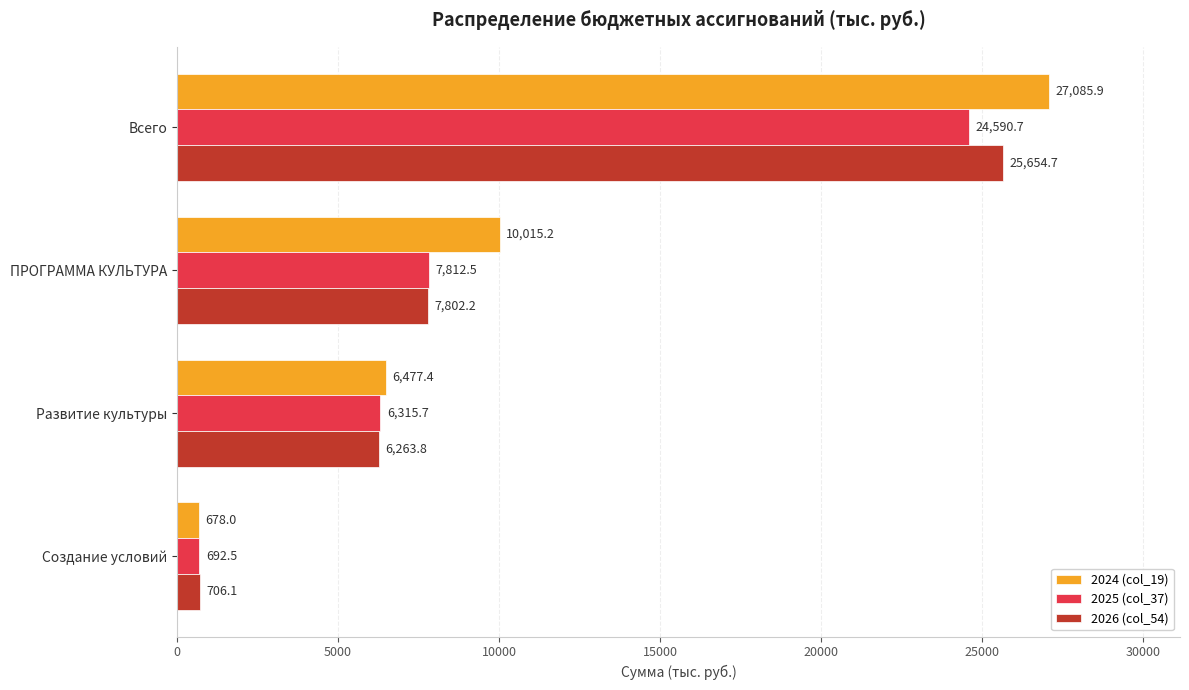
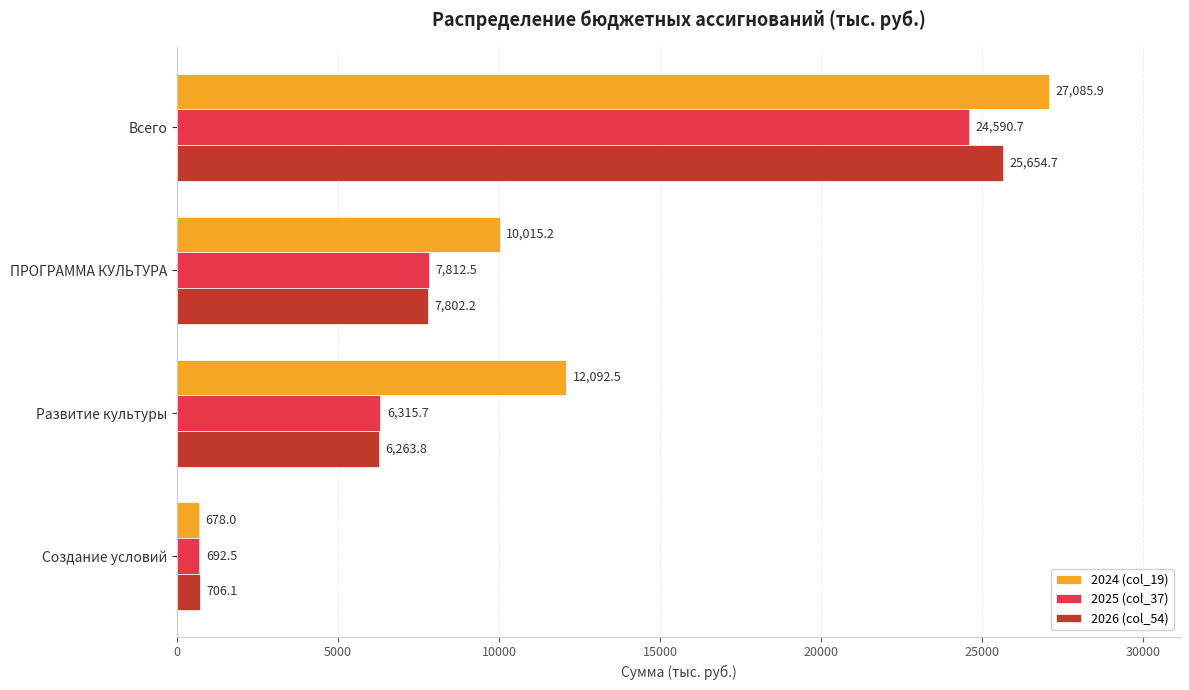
  {
    "2024 (col_19)": {
      "Всего": "27,085.9",
      "ПРОГРАММА КУЛЬТУРА": "10,015.2",
-     "Развитие культуры": "6,477.4",
+     "Развитие культуры": "12,092.5",
      "Создание условий": "678.0"
    }
  }
